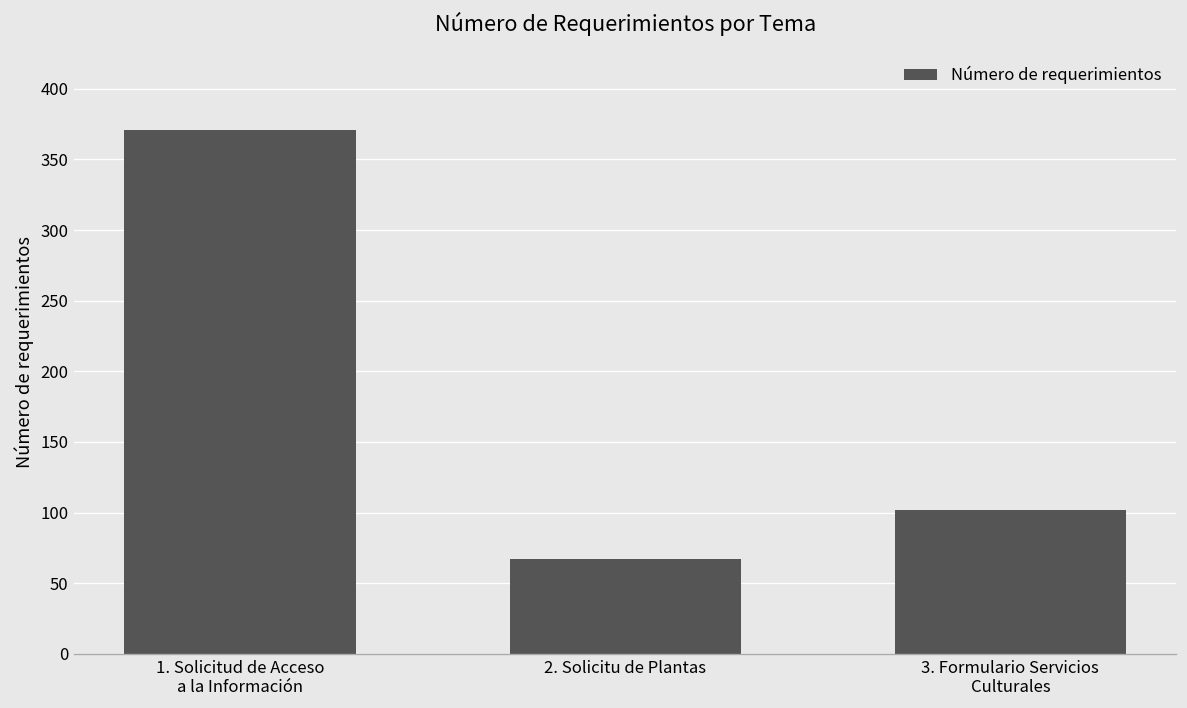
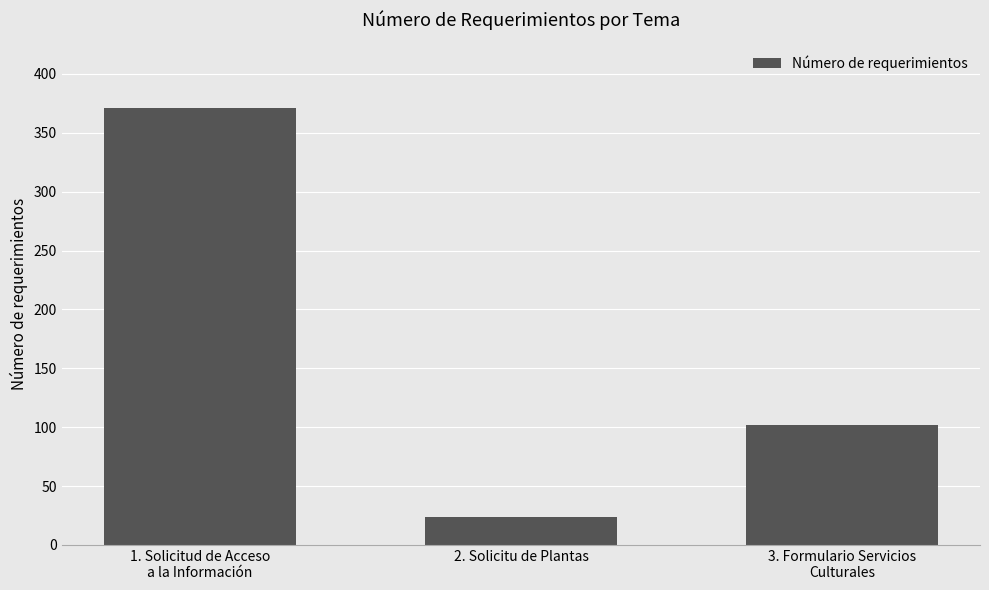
  {
    "1. Solicitud de Acceso a la Información": 371,
-   "2. Solicitu de Plantas": 67,
+   "2. Solicitu de Plantas": 24,
    "3. Formulario Servicios Culturales": 102
  }
